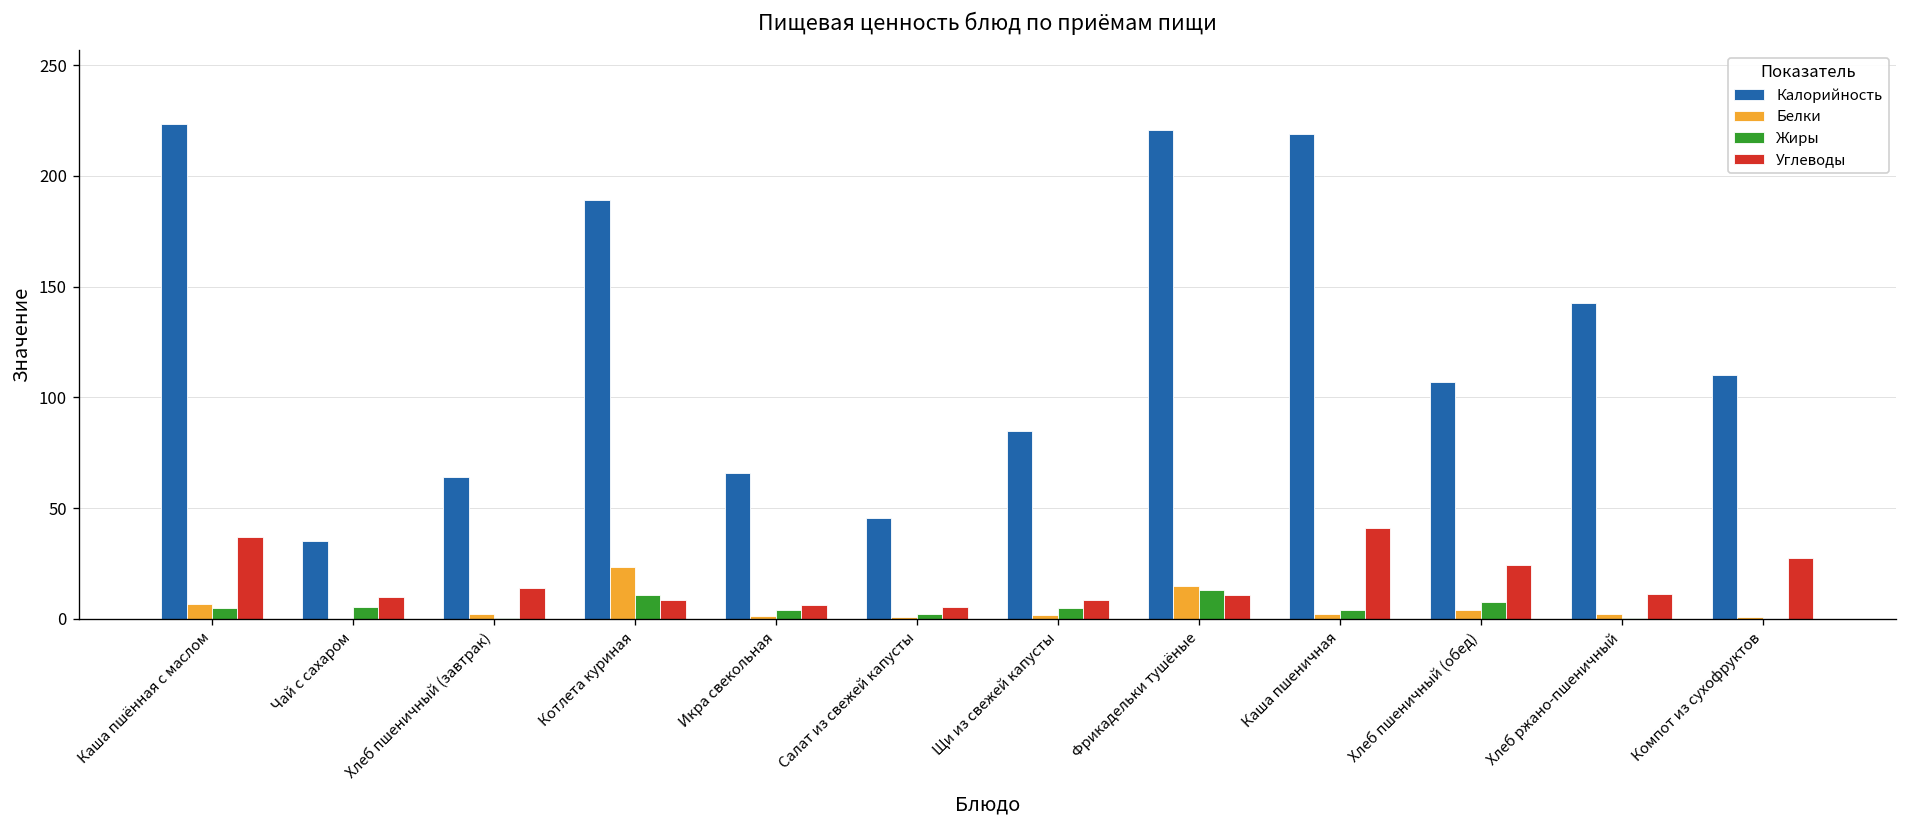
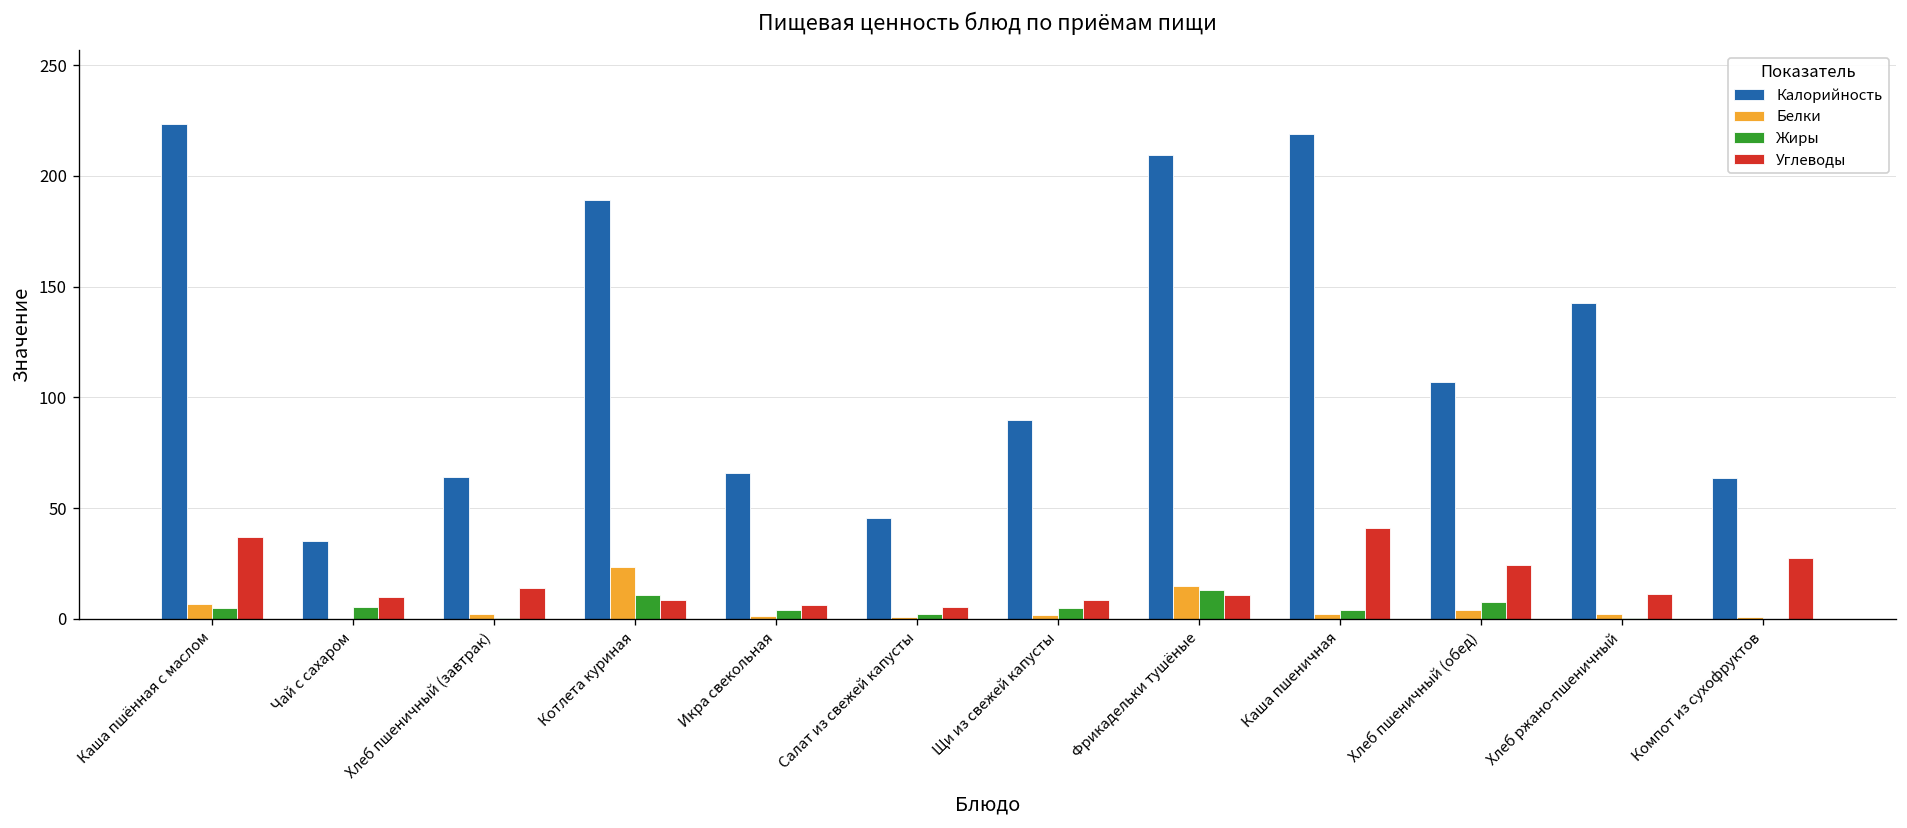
  {
    "Калорийность": {
      "Каша пшённая с маслом": 223,
      "Чай с сахаром": 35,
      "Хлеб пшеничный (завтрак)": 64,
      "Котлета куриная": 189,
      "Икра свекольная": 66,
      "Салат из свежей капусты": 46,
-     "Щи из свежей капусты": 85,
-     "Фрикадельки тушёные": 221,
+     "Щи из свежей капусты": 90,
+     "Фрикадельки тушёные": 209,
      "Каша пшеничная": 219,
      "Хлеб пшеничный (обед)": 107,
      "Хлеб ржано-пшеничный": 143,
-     "Компот из сухофруктов": 110
+     "Компот из сухофруктов": 64
    },
    "Белки": {
      "Каша пшённая с маслом": 7,
      "Хлеб пшеничный (завтрак)": 2,
      "Котлета куриная": 23,
      "Щи из свежей капусты": 2,
      "Фрикадельки тушёные": 15,
      "Каша пшеничная": 2,
      "Хлеб пшеничный (обед)": 4,
      "Хлеб ржано-пшеничный": 2
    },
    "Жиры": {
      "Каша пшённая с маслом": 5,
      "Чай с сахаром": 5,
      "Котлета куриная": 11,
      "Икра свекольная": 4,
      "Салат из свежей капусты": 2,
      "Щи из свежей капусты": 5,
      "Фрикадельки тушёные": 13,
      "Каша пшеничная": 4,
      "Хлеб пшеничный (обед)": 8
    },
    "Углеводы": {
      "Каша пшённая с маслом": 37,
      "Чай с сахаром": 10,
      "Хлеб пшеничный (завтрак)": 14,
      "Котлета куриная": 9,
      "Икра свекольная": 6,
      "Салат из свежей капусты": 5,
      "Щи из свежей капусты": 8,
      "Фрикадельки тушёные": 11,
      "Каша пшеничная": 41,
      "Хлеб пшеничный (обед)": 24,
      "Хлеб ржано-пшеничный": 11,
      "Компот из сухофруктов": 28
    }
  }
